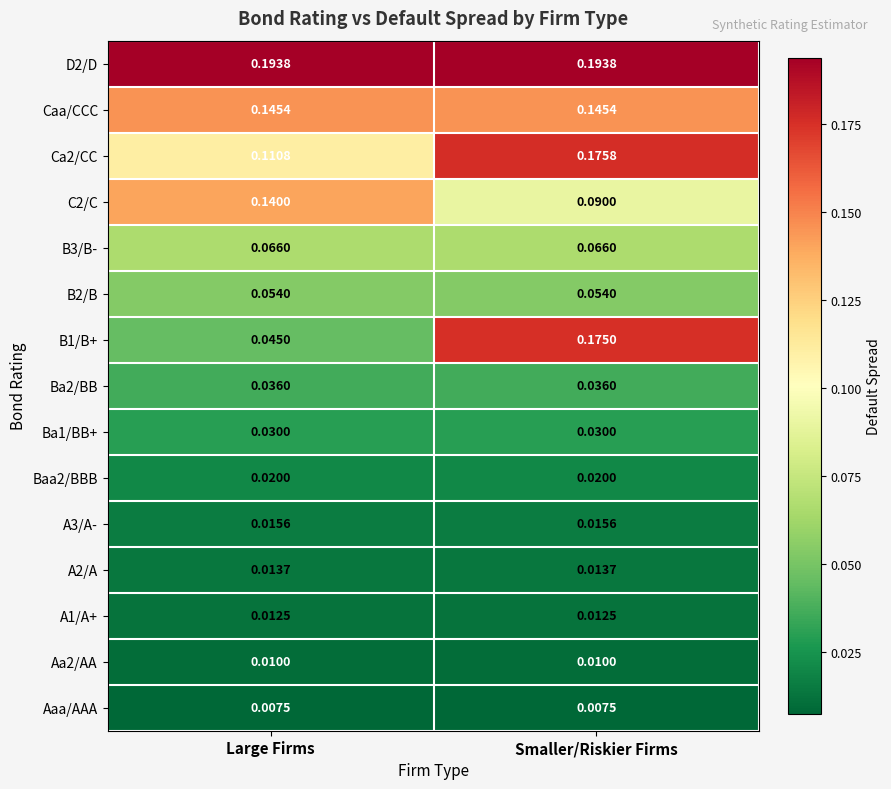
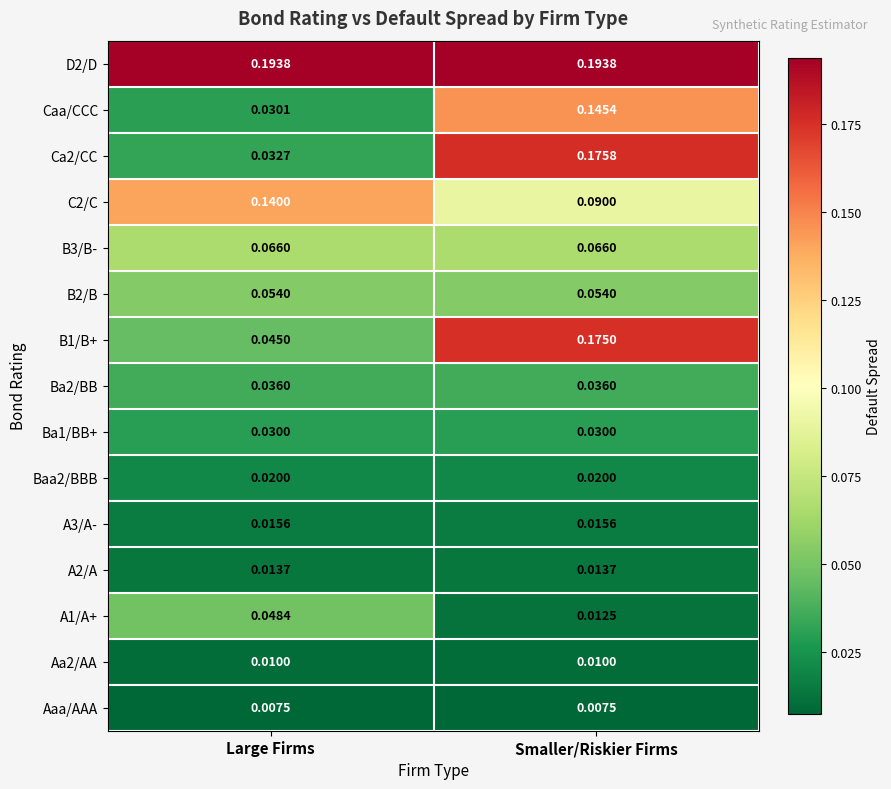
  {
    "D2/D": {
      "Large Firms": 0.1938,
      "Smaller/Riskier Firms": 0.1938
    },
    "Caa/CCC": {
-     "Large Firms": 0.1454,
+     "Large Firms": 0.0301,
      "Smaller/Riskier Firms": 0.1454
    },
    "Ca2/CC": {
-     "Large Firms": 0.1108,
+     "Large Firms": 0.0327,
      "Smaller/Riskier Firms": 0.1758
    },
    "C2/C": {
      "Large Firms": 0.1400,
      "Smaller/Riskier Firms": 0.0900
    },
    "B3/B-": {
      "Large Firms": 0.0660,
      "Smaller/Riskier Firms": 0.0660
    },
    "B2/B": {
      "Large Firms": 0.0540,
      "Smaller/Riskier Firms": 0.0540
    },
    "B1/B+": {
      "Large Firms": 0.0450,
      "Smaller/Riskier Firms": 0.1750
    },
    "Ba2/BB": {
      "Large Firms": 0.0360,
      "Smaller/Riskier Firms": 0.0360
    },
    "Ba1/BB+": {
      "Large Firms": 0.0300,
      "Smaller/Riskier Firms": 0.0300
    },
    "Baa2/BBB": {
      "Large Firms": 0.0200,
      "Smaller/Riskier Firms": 0.0200
    },
    "A3/A-": {
      "Large Firms": 0.0156,
      "Smaller/Riskier Firms": 0.0156
    },
    "A2/A": {
      "Large Firms": 0.0137,
      "Smaller/Riskier Firms": 0.0137
    },
    "A1/A+": {
-     "Large Firms": 0.0125,
+     "Large Firms": 0.0484,
      "Smaller/Riskier Firms": 0.0125
    },
    "Aa2/AA": {
      "Large Firms": 0.0100,
      "Smaller/Riskier Firms": 0.0100
    },
    "Aaa/AAA": {
      "Large Firms": 0.0075,
      "Smaller/Riskier Firms": 0.0075
    }
  }
